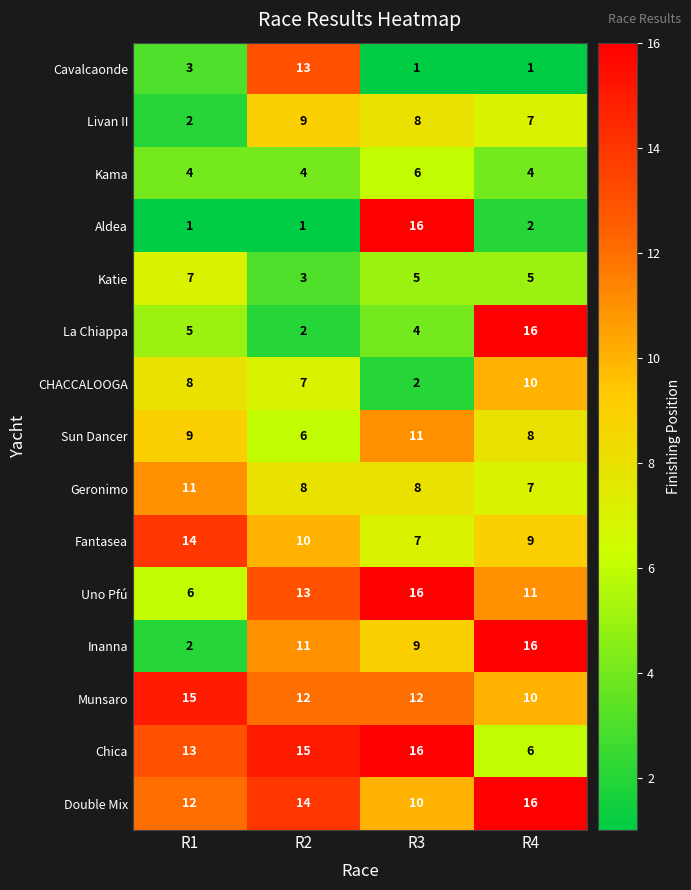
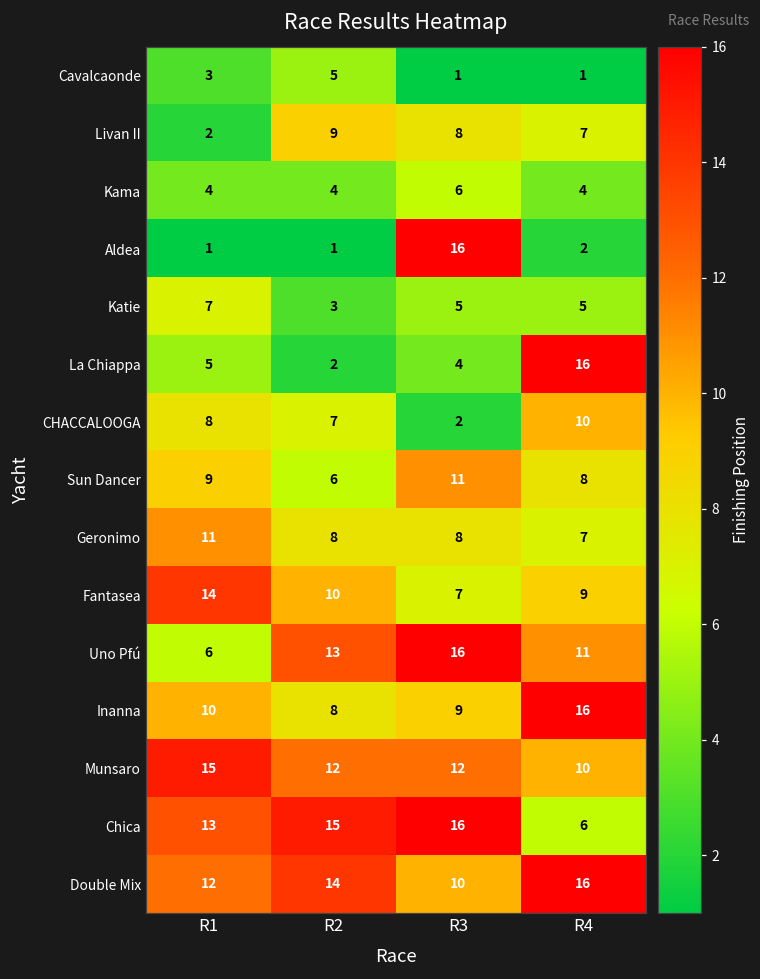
  {
    "Cavalcaonde": {
      "R1": 3,
-     "R2": 13,
+     "R2": 5,
      "R3": 1,
      "R4": 1
    },
    "Livan II": {
      "R1": 2,
      "R2": 9,
      "R3": 8,
      "R4": 7
    },
    "Kama": {
      "R1": 4,
      "R2": 4,
      "R3": 6,
      "R4": 4
    },
    "Aldea": {
      "R1": 1,
      "R2": 1,
      "R3": 16,
      "R4": 2
    },
    "Katie": {
      "R1": 7,
      "R2": 3,
      "R3": 5,
      "R4": 5
    },
    "La Chiappa": {
      "R1": 5,
      "R2": 2,
      "R3": 4,
      "R4": 16
    },
    "CHACCALOOGA": {
      "R1": 8,
      "R2": 7,
      "R3": 2,
      "R4": 10
    },
    "Sun Dancer": {
      "R1": 9,
      "R2": 6,
      "R3": 11,
      "R4": 8
    },
    "Geronimo": {
      "R1": 11,
      "R2": 8,
      "R3": 8,
      "R4": 7
    },
    "Fantasea": {
      "R1": 14,
      "R2": 10,
      "R3": 7,
      "R4": 9
    },
    "Uno Pfú": {
      "R1": 6,
      "R2": 13,
      "R3": 16,
      "R4": 11
    },
    "Inanna": {
-     "R1": 2,
-     "R2": 11,
+     "R1": 10,
+     "R2": 8,
      "R3": 9,
      "R4": 16
    },
    "Munsaro": {
      "R1": 15,
      "R2": 12,
      "R3": 12,
      "R4": 10
    },
    "Chica": {
      "R1": 13,
      "R2": 15,
      "R3": 16,
      "R4": 6
    },
    "Double Mix": {
      "R1": 12,
      "R2": 14,
      "R3": 10,
      "R4": 16
    }
  }
